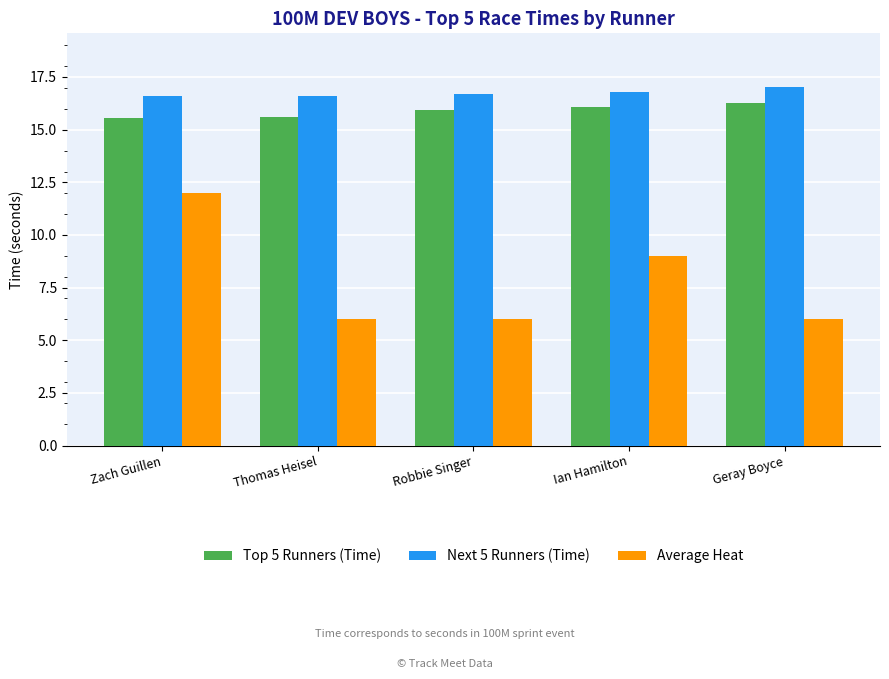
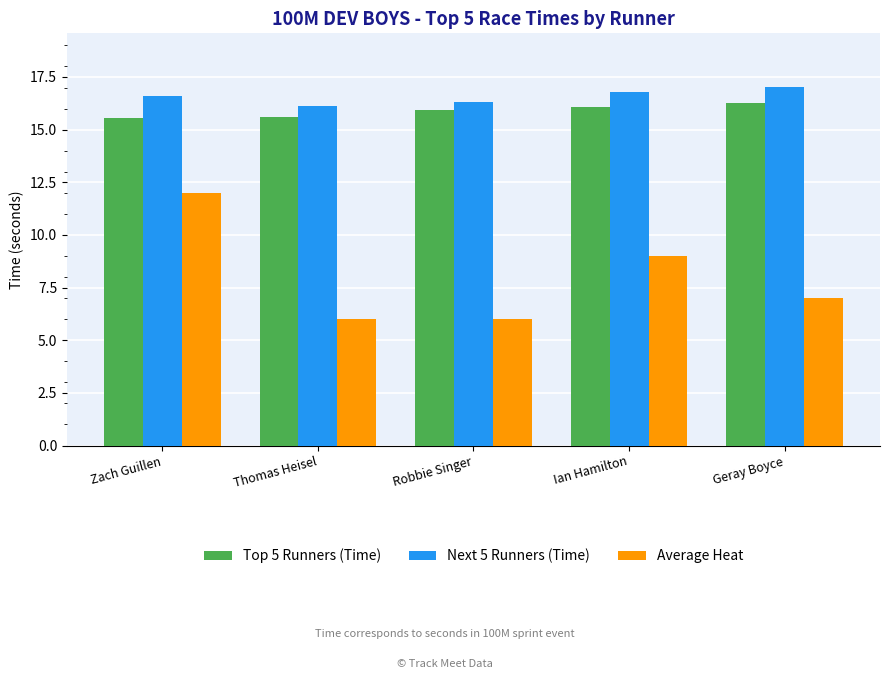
  {
    "Top 5 Runners (Time)": {
      "Zach Guillen": 15.5,
      "Thomas Heisel": 15.6,
      "Robbie Singer": 15.9,
      "Ian Hamilton": 16.1,
      "Geray Boyce": 16.3
    },
    "Next 5 Runners (Time)": {
      "Zach Guillen": 16.6,
-     "Thomas Heisel": 16.6,
-     "Robbie Singer": 16.7,
+     "Thomas Heisel": 16.1,
+     "Robbie Singer": 16.3,
      "Ian Hamilton": 16.8,
      "Geray Boyce": 17.0
    },
    "Average Heat": {
      "Zach Guillen": 12,
      "Thomas Heisel": 6,
      "Robbie Singer": 6,
      "Ian Hamilton": 9,
-     "Geray Boyce": 6
+     "Geray Boyce": 7
    }
  }
